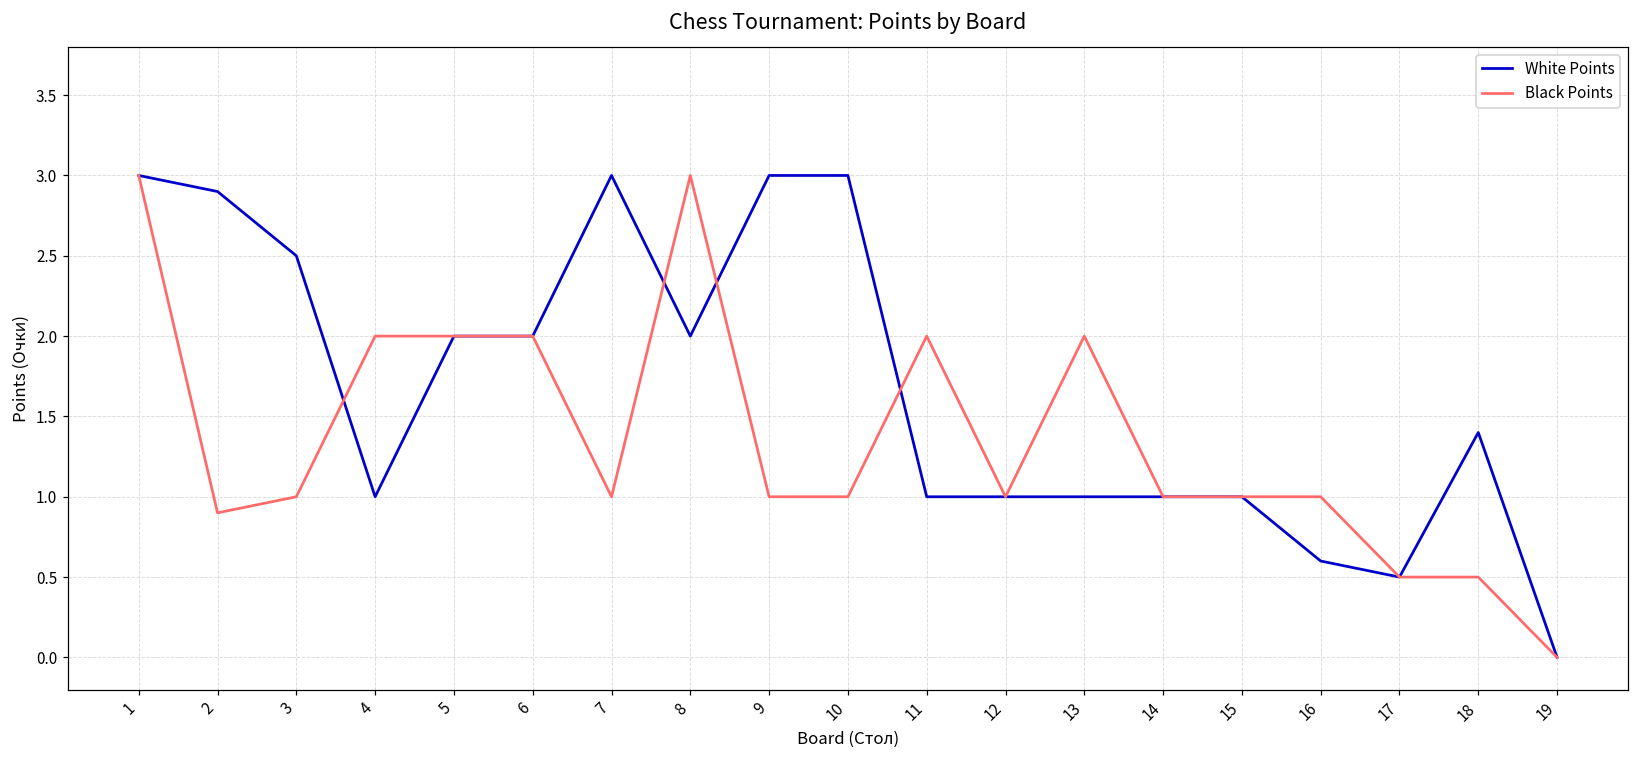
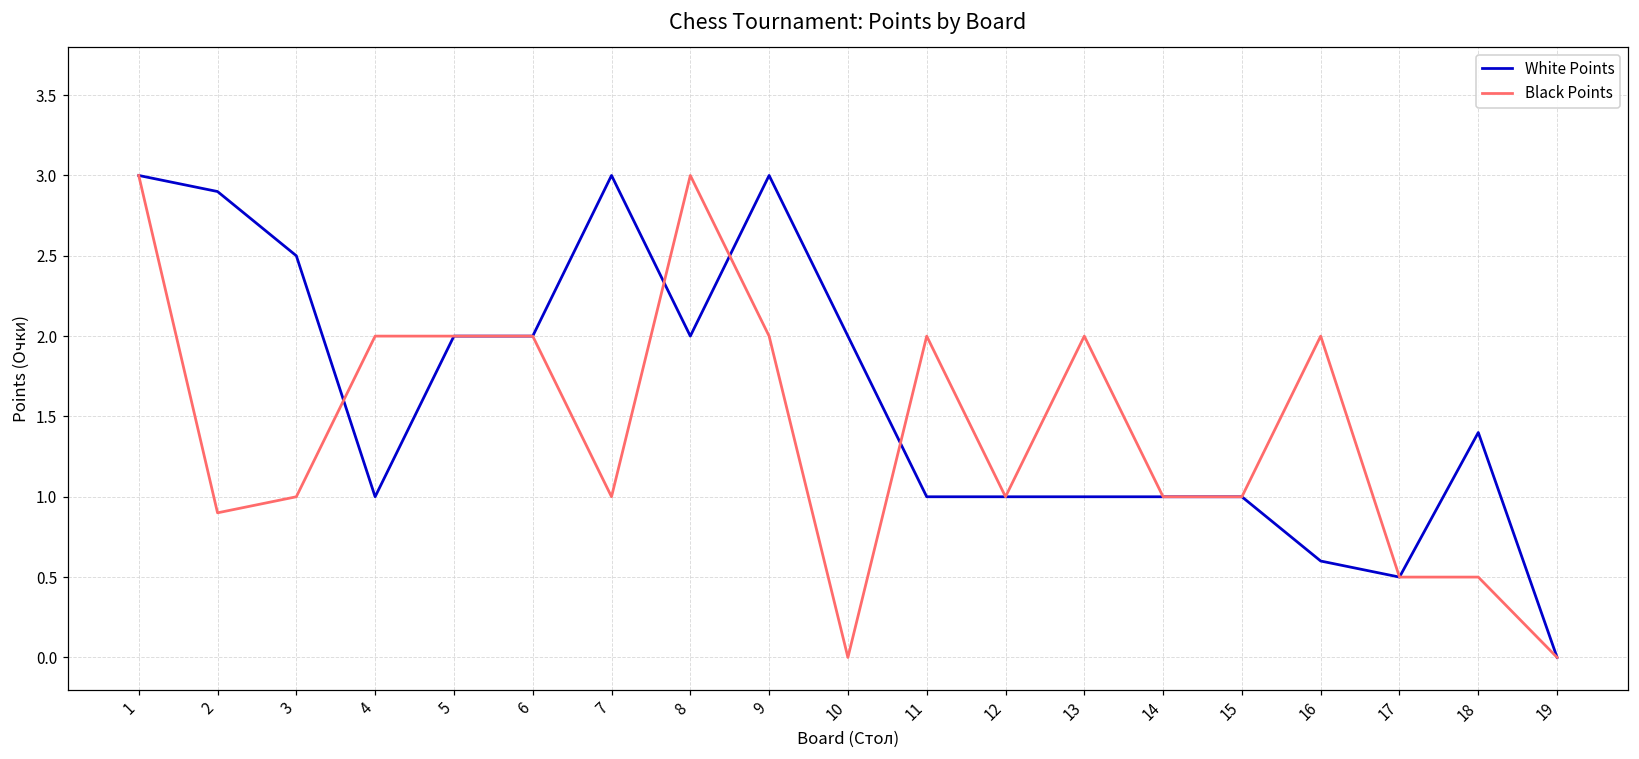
  {
    "White Points": {
      "2": 2.90,
      "3": 2.50,
      "4": 1,
      "7": 3,
      "8": 2,
      "9": 3,
-     "10": 3,
+     "10": 2,
      "11": 1,
      "13": 1,
      "16": 0.60,
      "18": 1.40
    },
    "Black Points": {
      "2": 0.90,
      "3": 1,
      "4": 2,
      "7": 1,
      "8": 3,
-     "9": 1,
-     "10": 1,
+     "9": 2,
+     "10": 0,
      "11": 2,
      "13": 2,
-     "16": 1,
+     "16": 2,
      "18": 0.50
    }
  }
